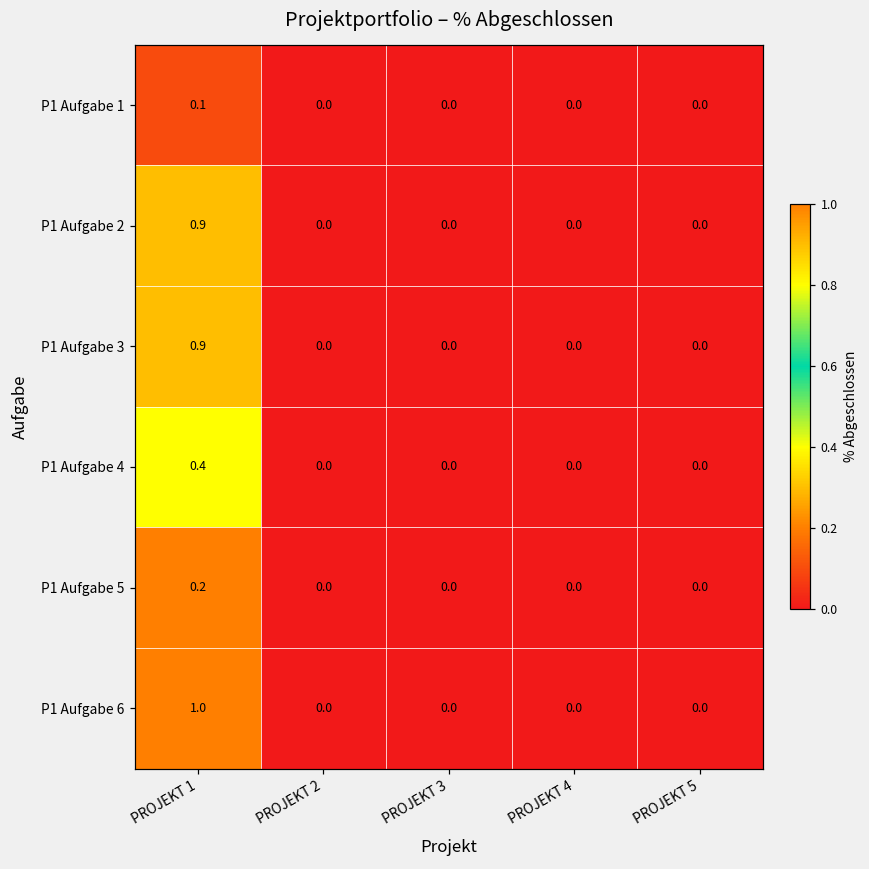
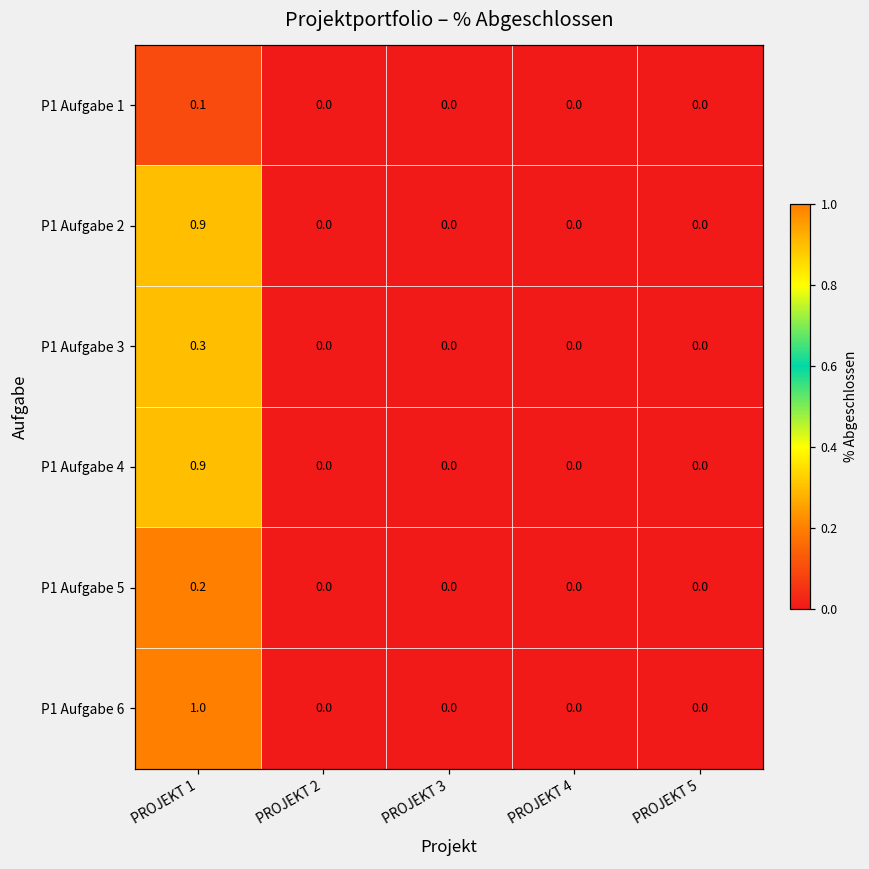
  {
    "P1 Aufgabe 1": {
      "PROJEKT 1": 0.1,
      "PROJEKT 2": 0.0,
      "PROJEKT 3": 0.0,
      "PROJEKT 4": 0.0,
      "PROJEKT 5": 0.0
    },
    "P1 Aufgabe 2": {
      "PROJEKT 1": 0.9,
      "PROJEKT 2": 0.0,
      "PROJEKT 3": 0.0,
      "PROJEKT 4": 0.0,
      "PROJEKT 5": 0.0
    },
    "P1 Aufgabe 3": {
-     "PROJEKT 1": 0.9,
+     "PROJEKT 1": 0.3,
      "PROJEKT 2": 0.0,
      "PROJEKT 3": 0.0,
      "PROJEKT 4": 0.0,
      "PROJEKT 5": 0.0
    },
    "P1 Aufgabe 4": {
-     "PROJEKT 1": 0.4,
+     "PROJEKT 1": 0.9,
      "PROJEKT 2": 0.0,
      "PROJEKT 3": 0.0,
      "PROJEKT 4": 0.0,
      "PROJEKT 5": 0.0
    },
    "P1 Aufgabe 5": {
      "PROJEKT 1": 0.2,
      "PROJEKT 2": 0.0,
      "PROJEKT 3": 0.0,
      "PROJEKT 4": 0.0,
      "PROJEKT 5": 0.0
    },
    "P1 Aufgabe 6": {
      "PROJEKT 1": 1.0,
      "PROJEKT 2": 0.0,
      "PROJEKT 3": 0.0,
      "PROJEKT 4": 0.0,
      "PROJEKT 5": 0.0
    }
  }
